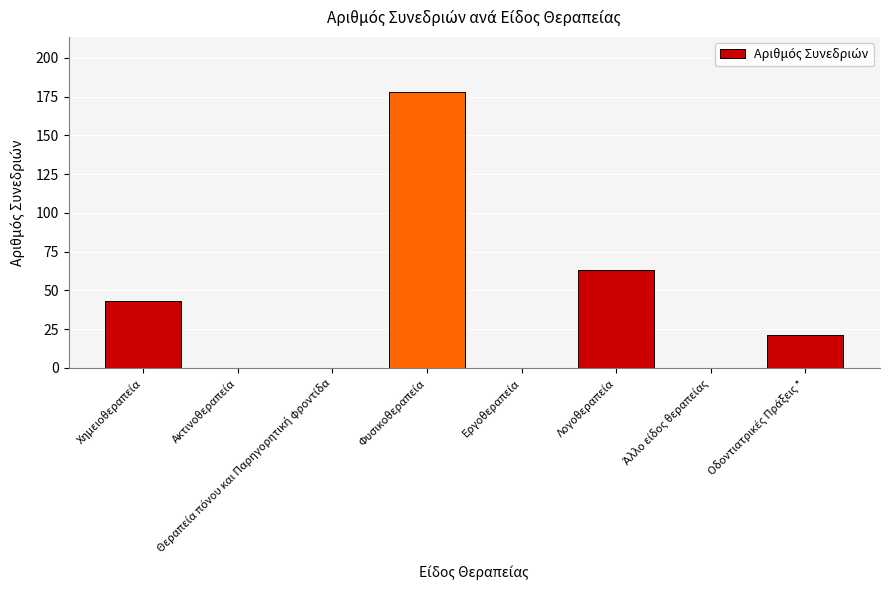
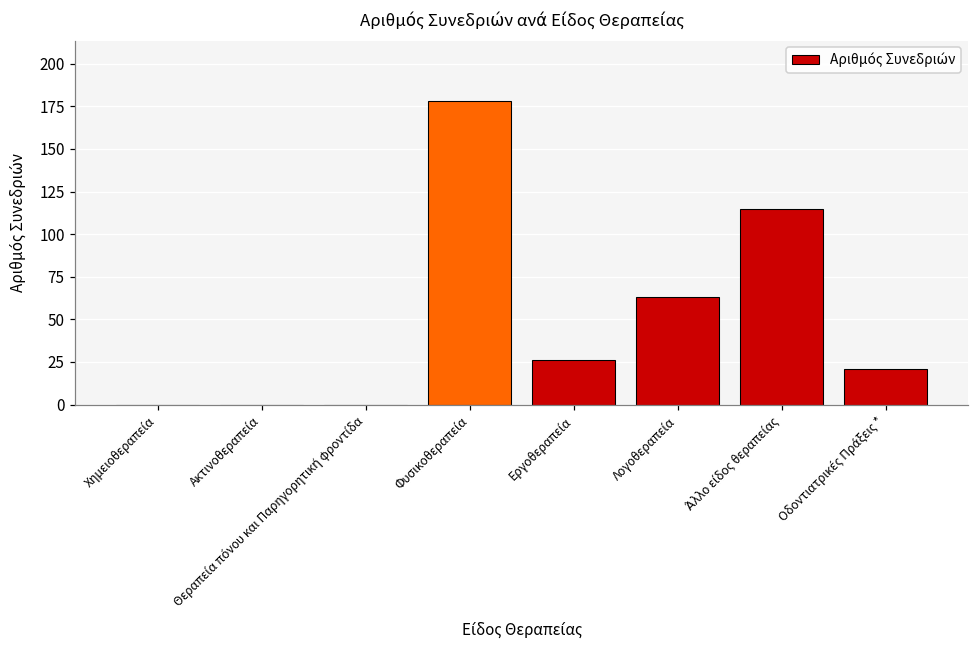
  {
-   "Χημειοθεραπεία": 43,
+   "Χημειοθεραπεία": 0,
    "Ακτινοθεραπεία": 0,
    "Θεραπεία πόνου και Παρηγορητική φροντίδα": 0,
    "Φυσικοθεραπεία": 178,
-   "Εργοθεραπεία": 0,
+   "Εργοθεραπεία": 26,
    "Λογοθεραπεία": 63,
-   "Άλλο είδος θεραπείας": 0,
+   "Άλλο είδος θεραπείας": 115,
    "Οδοντιατρικές Πράξεις *": 21
  }
